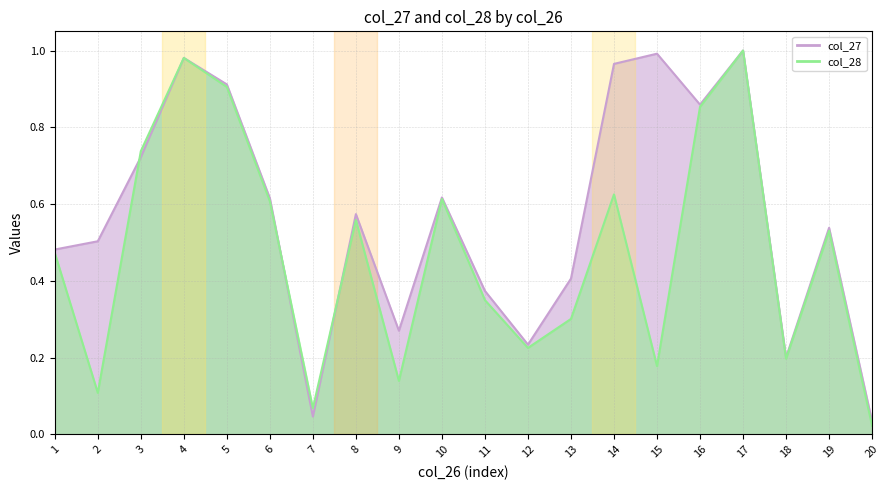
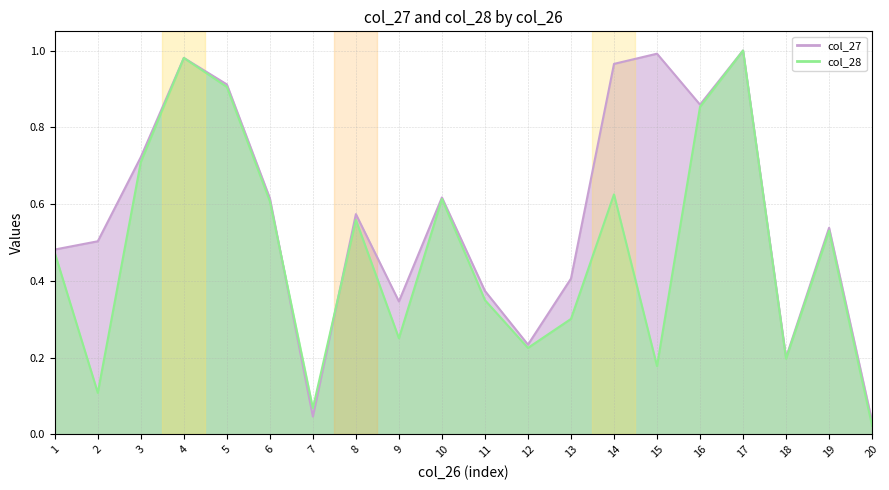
  {
    "col_27": {
      "1": 0.48,
      "2": 0.50,
      "3": 0.72,
      "6": 0.62,
      "7": 0.05,
      "8": 0.57,
-     "9": 0.27,
+     "9": 0.35,
      "11": 0.37,
      "12": 0.23,
      "13": 0.41,
      "14": 0.97,
      "15": 0.99,
      "19": 0.54,
      "20": 0.03
    },
    "col_28": {
      "1": 0.47,
      "2": 0.11,
-     "3": 0.74,
+     "3": 0.71,
      "6": 0.61,
      "7": 0.07,
      "8": 0.56,
-     "9": 0.14,
+     "9": 0.25,
      "11": 0.35,
      "12": 0.23,
      "13": 0.30,
      "14": 0.63,
      "15": 0.18,
      "19": 0.53,
      "20": 0.02
    }
  }
